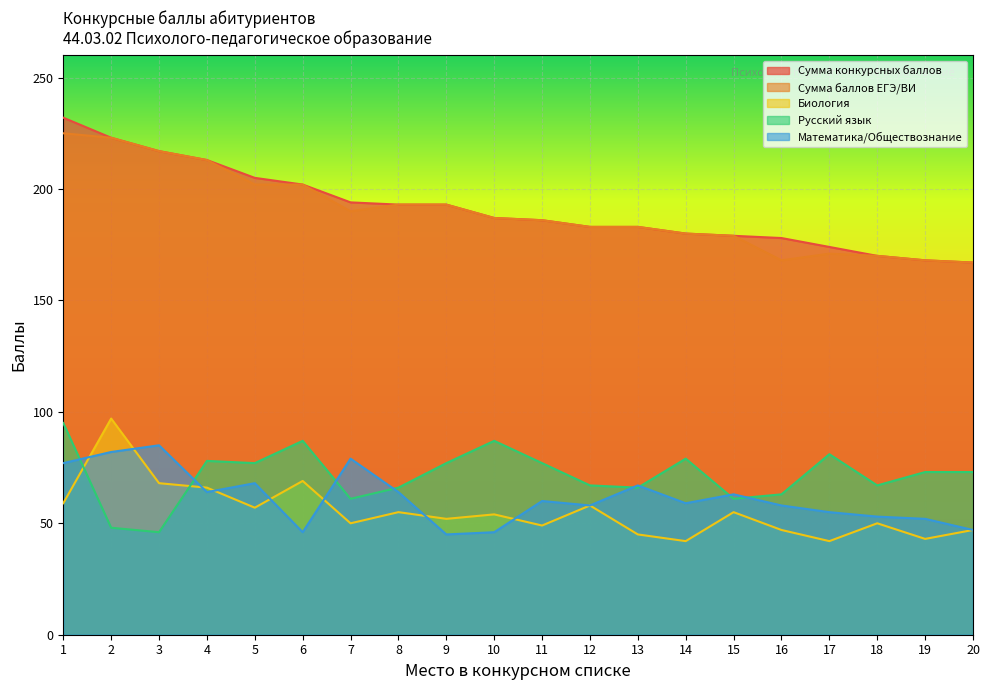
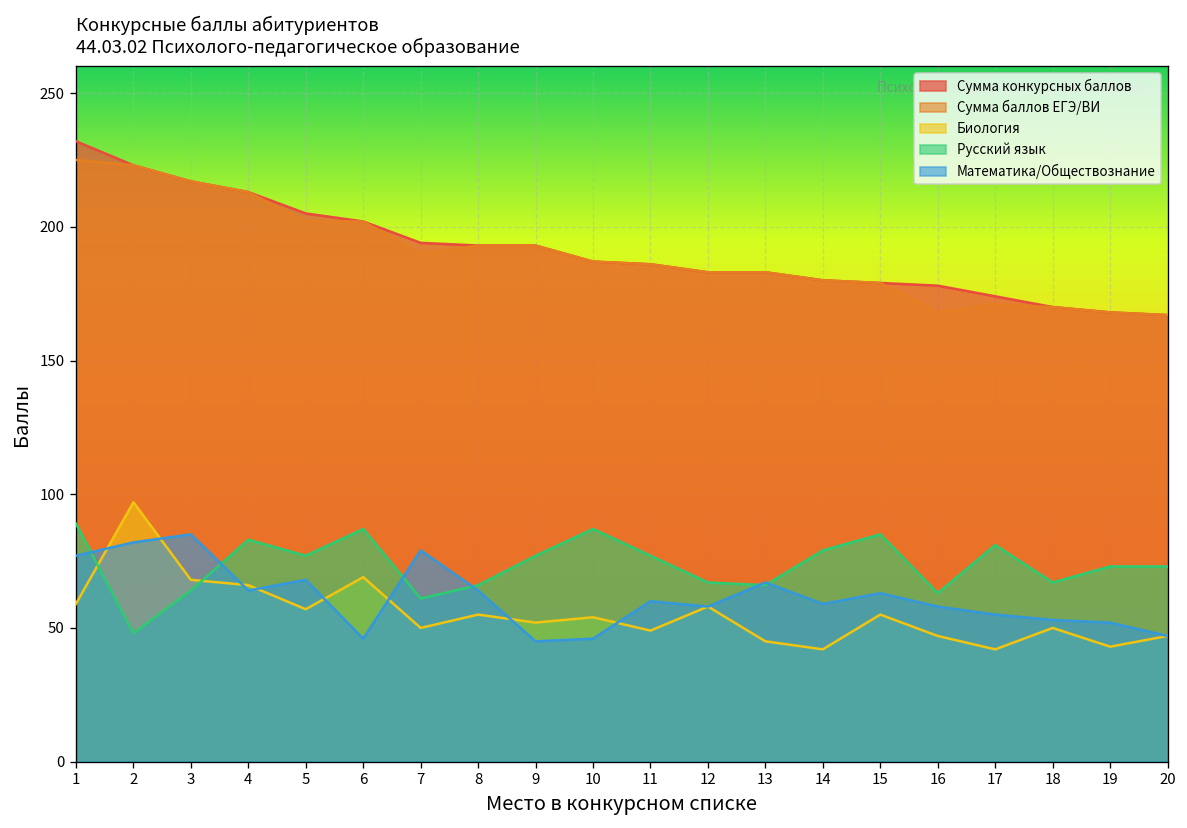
  {
    "Биология": {
      "1": 59,
      "2": 97,
      "3": 68,
      "4": 66,
      "5": 57,
      "6": 69,
      "7": 50,
      "8": 55,
      "9": 52,
      "10": 54,
      "11": 49,
      "13": 45,
      "14": 42,
      "15": 55,
      "16": 47,
      "17": 42,
      "18": 50,
      "19": 43
    },
    "Русский язык": {
-     "1": 95,
+     "1": 89,
      "2": 48,
-     "3": 46,
-     "4": 78,
+     "3": 64,
+     "4": 83,
      "5": 77,
      "6": 87,
      "7": 61,
      "8": 66,
      "9": 77,
      "10": 87,
      "11": 77,
      "12": 67,
      "14": 79,
-     "15": 61,
+     "15": 85,
      "16": 63,
      "17": 81,
      "18": 67,
      "19": 73,
      "20": 73
    },
    "Математика/Обществознание": {
      "1": 77,
      "2": 82,
      "3": 85,
      "4": 64,
      "5": 68,
      "6": 46,
      "7": 79,
      "8": 64,
      "9": 45,
      "10": 46,
      "11": 60,
      "14": 59,
      "15": 63,
      "16": 58,
      "17": 55,
      "18": 53,
      "19": 52
    }
  }
